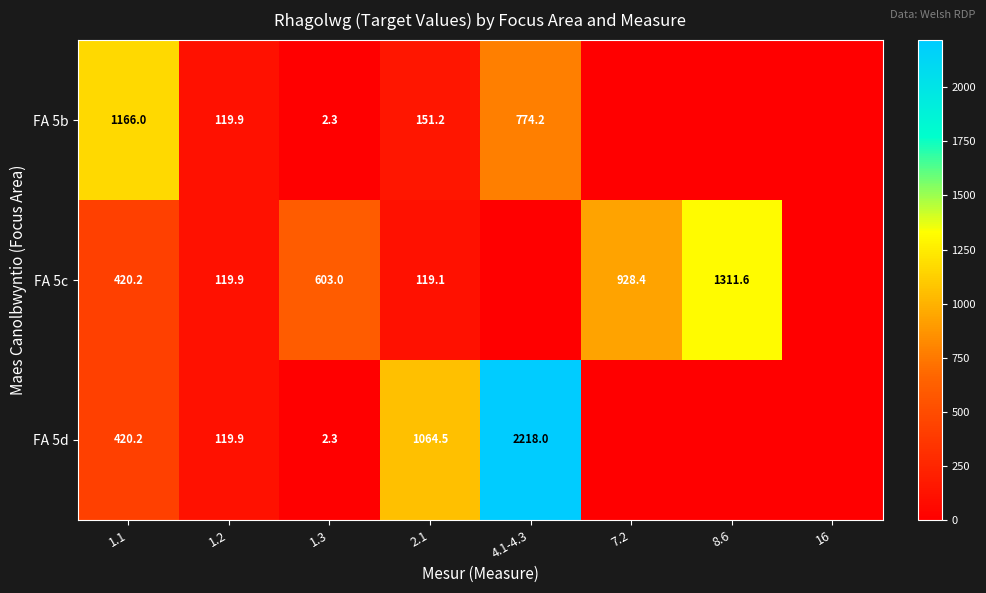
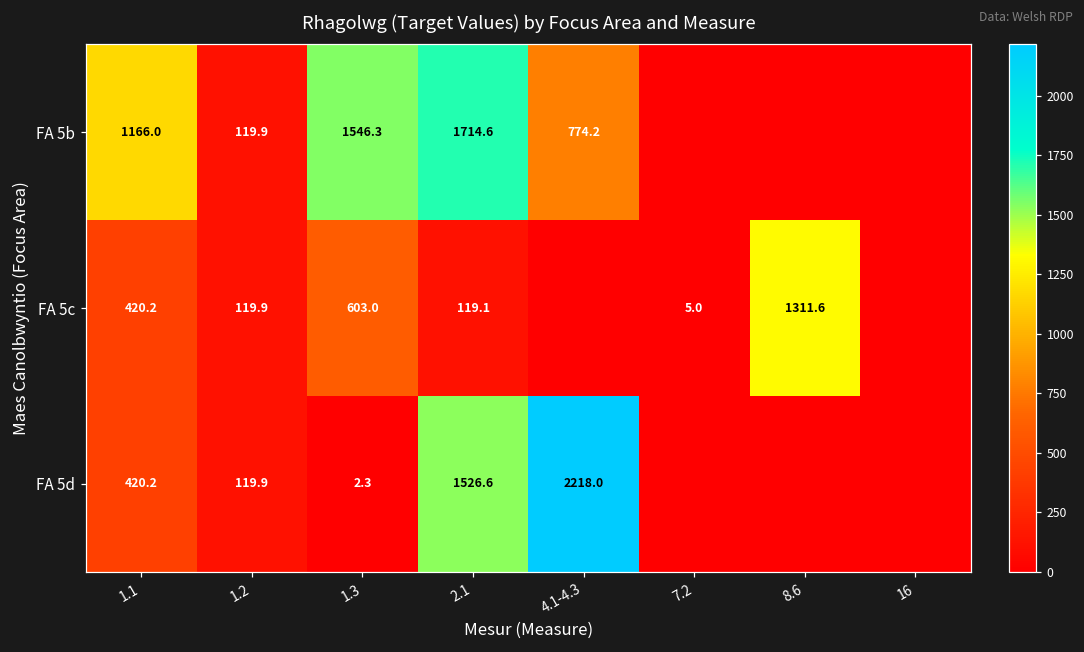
  {
    "FA 5b": {
      "1.1": 1166.0,
      "1.2": 119.9,
-     "1.3": 2.3,
-     "2.1": 151.2,
+     "1.3": 1546.3,
+     "2.1": 1714.6,
      "4.1-4.3": 774.2
    },
    "FA 5c": {
      "1.1": 420.2,
      "1.2": 119.9,
      "1.3": 603.0,
      "2.1": 119.1,
-     "7.2": 928.4,
+     "7.2": 5.0,
      "8.6": 1311.6
    },
    "FA 5d": {
      "1.1": 420.2,
      "1.2": 119.9,
      "1.3": 2.3,
-     "2.1": 1064.5,
+     "2.1": 1526.6,
      "4.1-4.3": 2218.0
    }
  }
